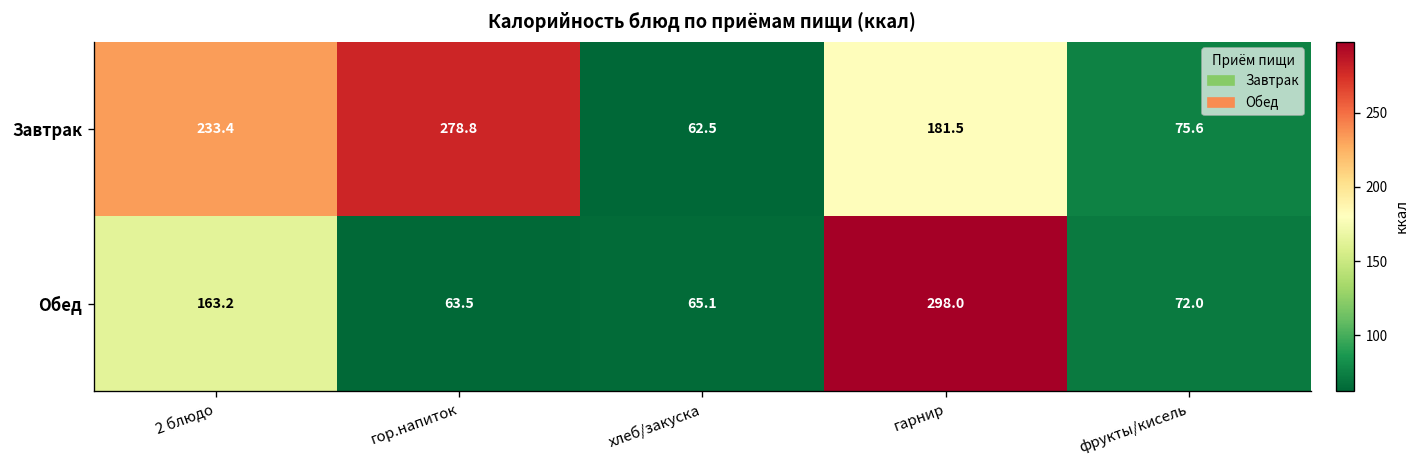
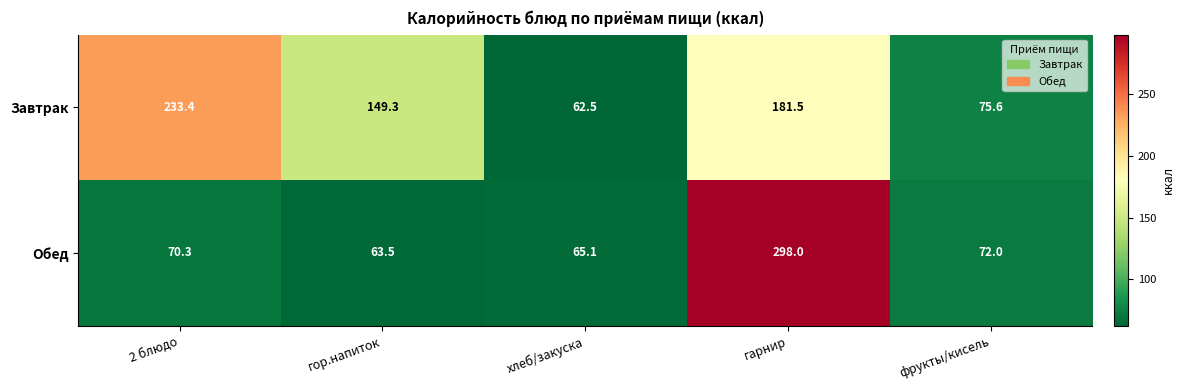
  {
    "Завтрак": {
      "2 блюдо": 233.4,
-     "гор.напиток": 278.8,
+     "гор.напиток": 149.3,
      "хлеб/закуска": 62.5,
      "гарнир": 181.5,
      "фрукты/кисель": 75.6
    },
    "Обед": {
-     "2 блюдо": 163.2,
+     "2 блюдо": 70.3,
      "гор.напиток": 63.5,
      "хлеб/закуска": 65.1,
      "гарнир": 298.0,
      "фрукты/кисель": 72.0
    }
  }
